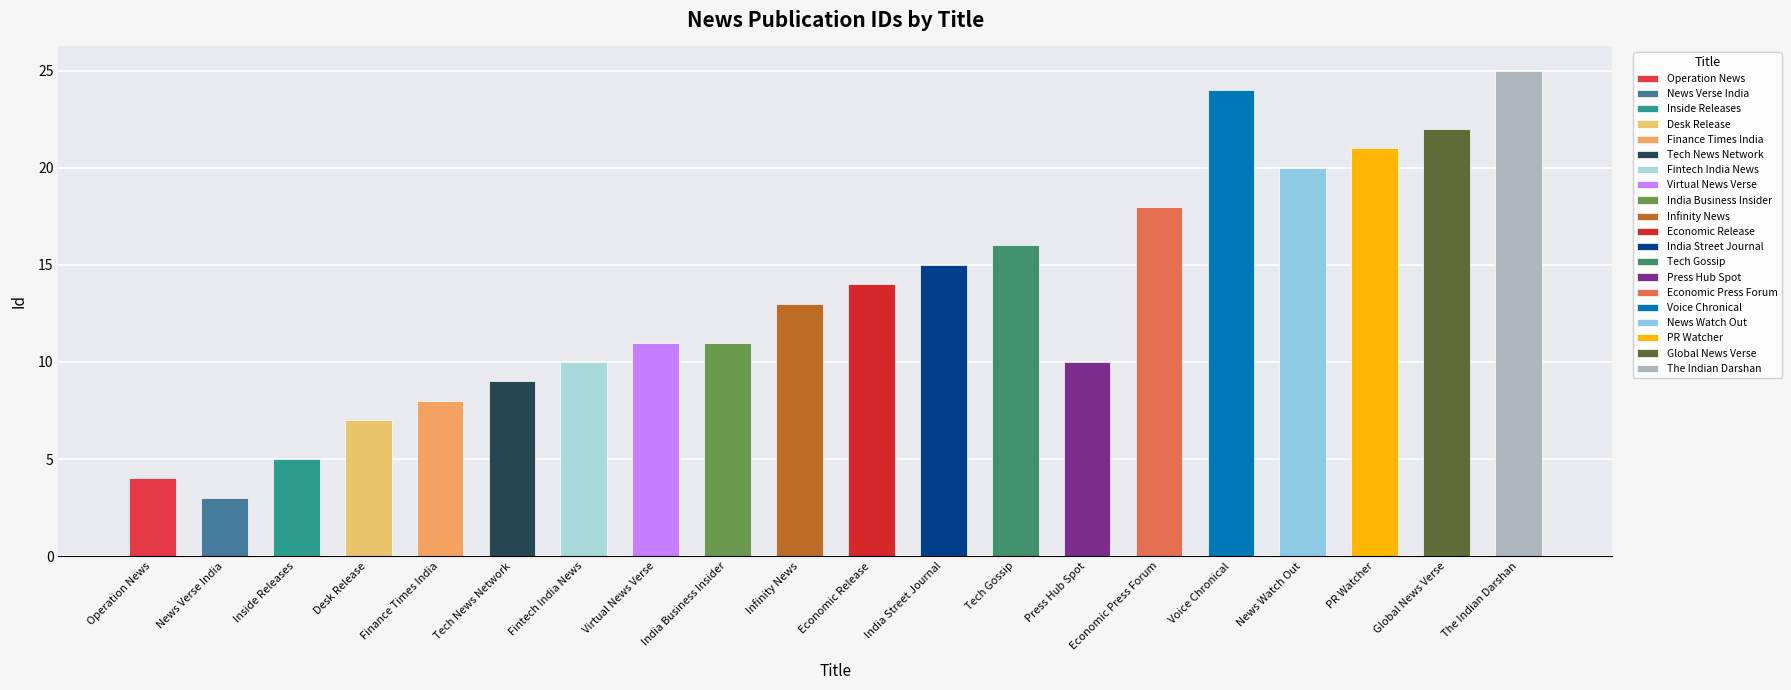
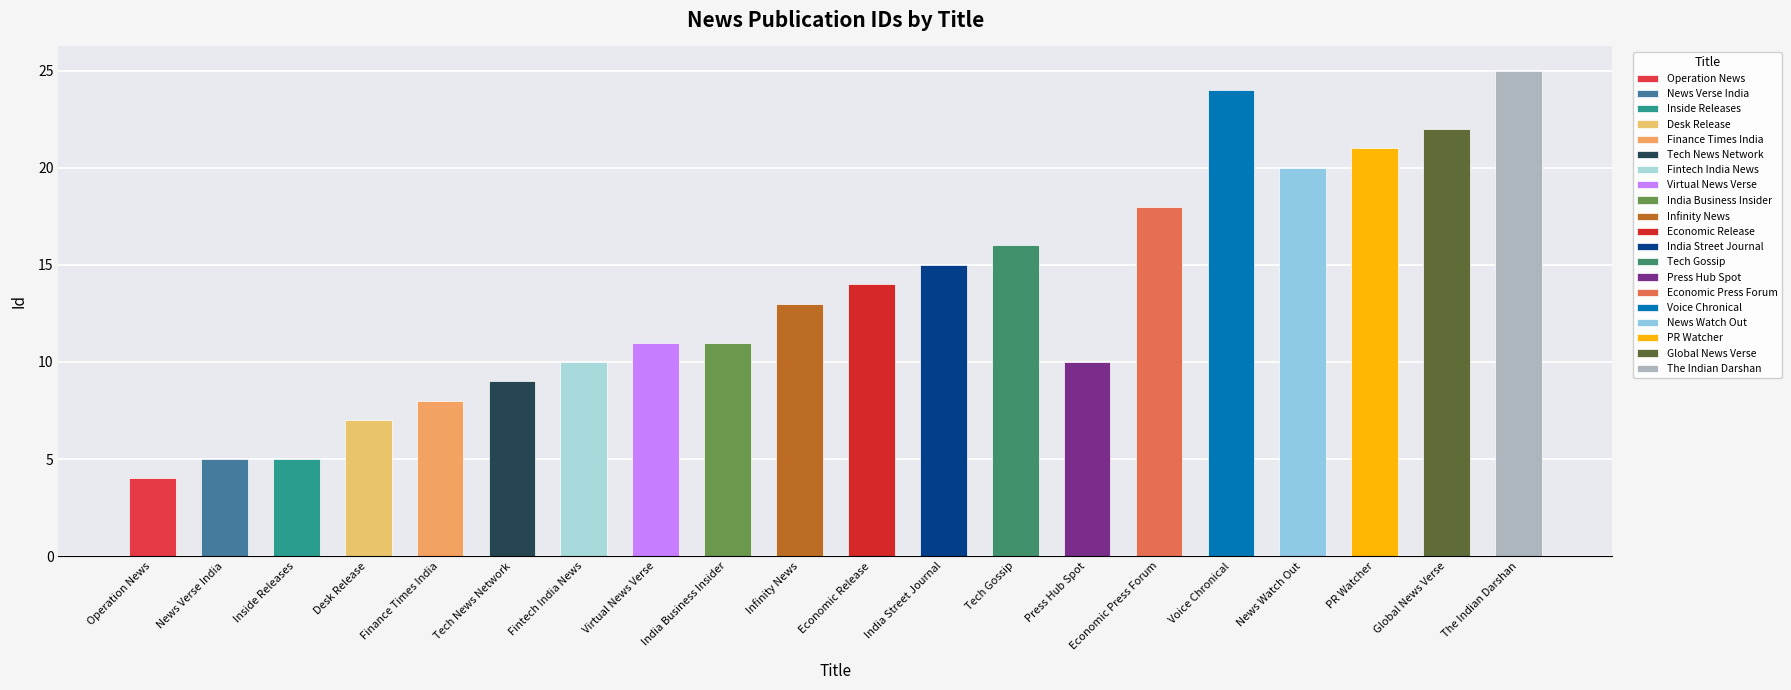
  {
    "Operation News": 4,
-   "News Verse India": 3,
+   "News Verse India": 5,
    "Inside Releases": 5,
    "Desk Release": 7,
    "Finance Times India": 8,
    "Tech News Network": 9,
    "Fintech India News": 10,
    "Virtual News Verse": 11,
    "India Business Insider": 11,
    "Infinity News": 13,
    "Economic Release": 14,
    "India Street Journal": 15,
    "Tech Gossip": 16,
    "Press Hub Spot": 10,
    "Economic Press Forum": 18,
    "Voice Chronical": 24,
    "News Watch Out": 20,
    "PR Watcher": 21,
    "Global News Verse": 22,
    "The Indian Darshan": 25
  }
